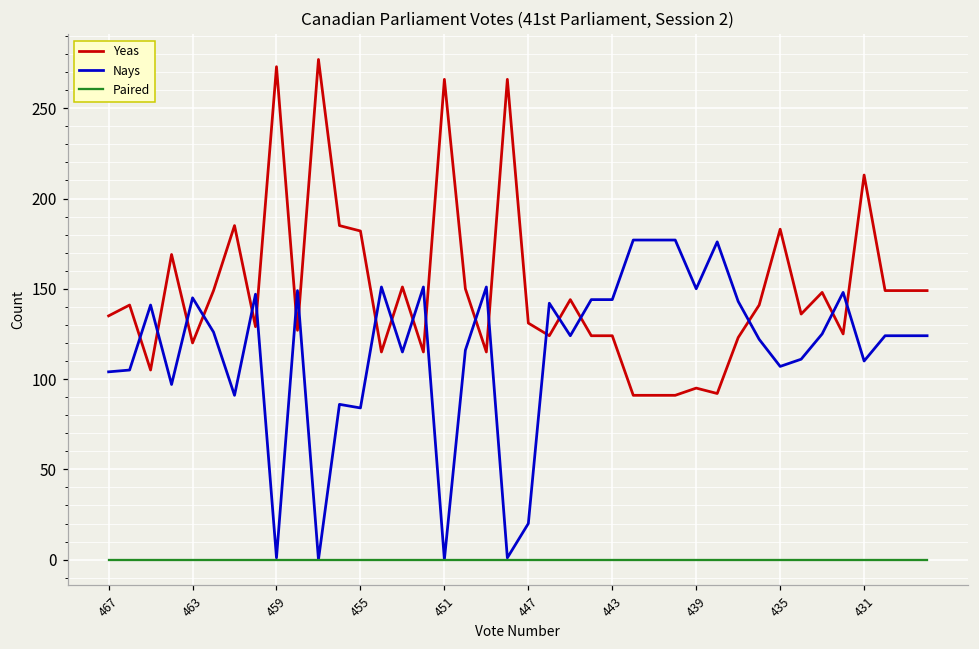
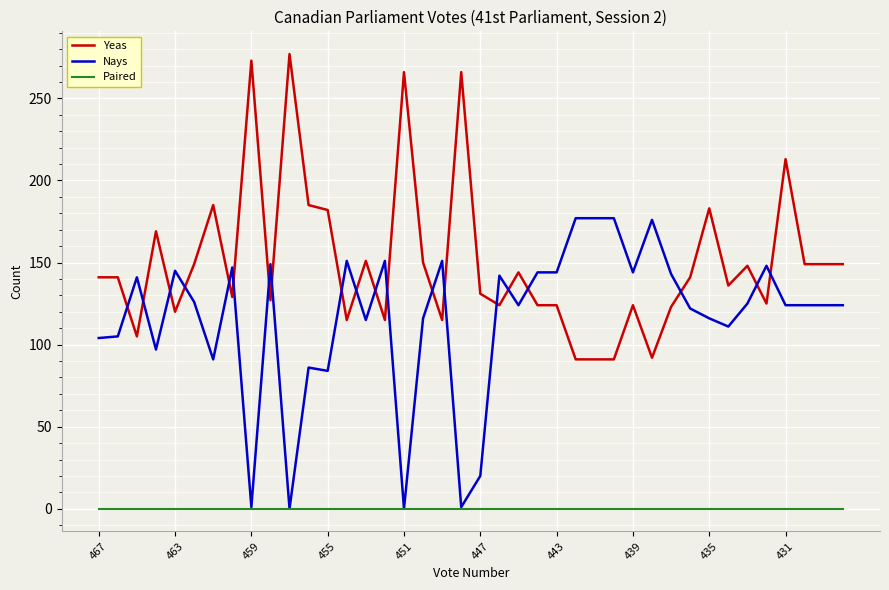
  {
    "Yeas": {
-     "467": 135,
+     "467": 141,
      "463": 120,
      "459": 273,
      "455": 182,
      "451": 266,
      "447": 131,
      "443": 124,
-     "439": 95,
+     "439": 124,
      "435": 183,
      "431": 213
    },
    "Nays": {
      "467": 104,
      "463": 145,
      "455": 84,
      "447": 20,
      "443": 144,
-     "439": 150,
-     "435": 107,
-     "431": 110
+     "439": 144,
+     "435": 116,
+     "431": 124
    },
    "Paired": {
      "467": 0,
      "463": 0,
      "455": 0,
      "447": 0,
      "443": 0,
      "439": 0,
      "435": 0,
      "431": 0
    }
  }
